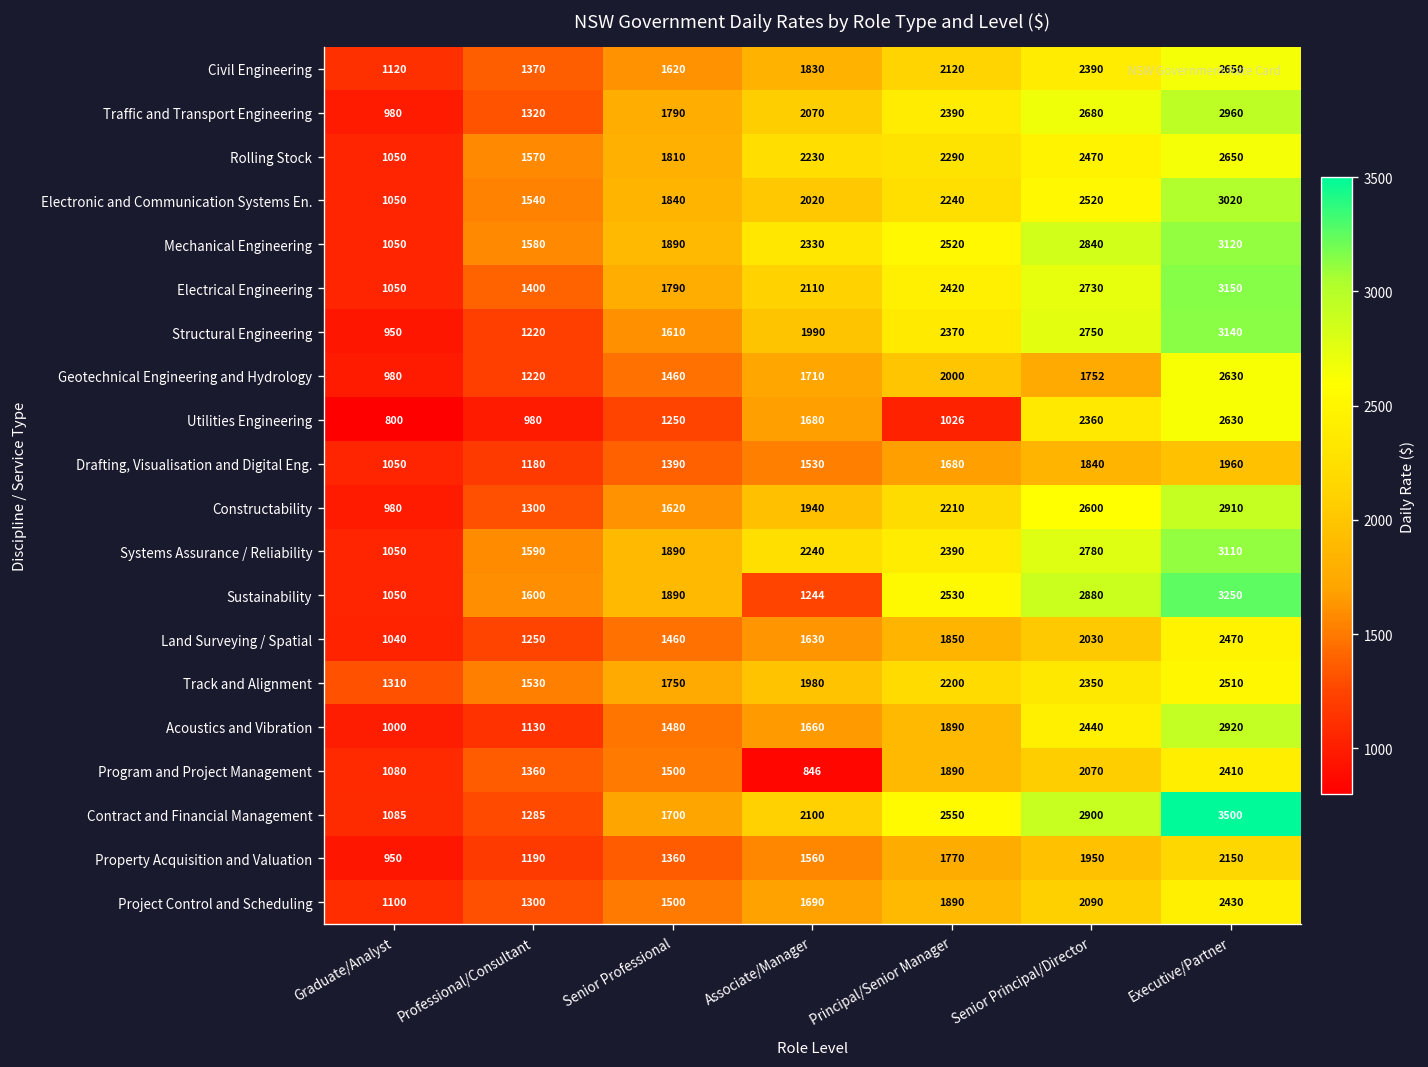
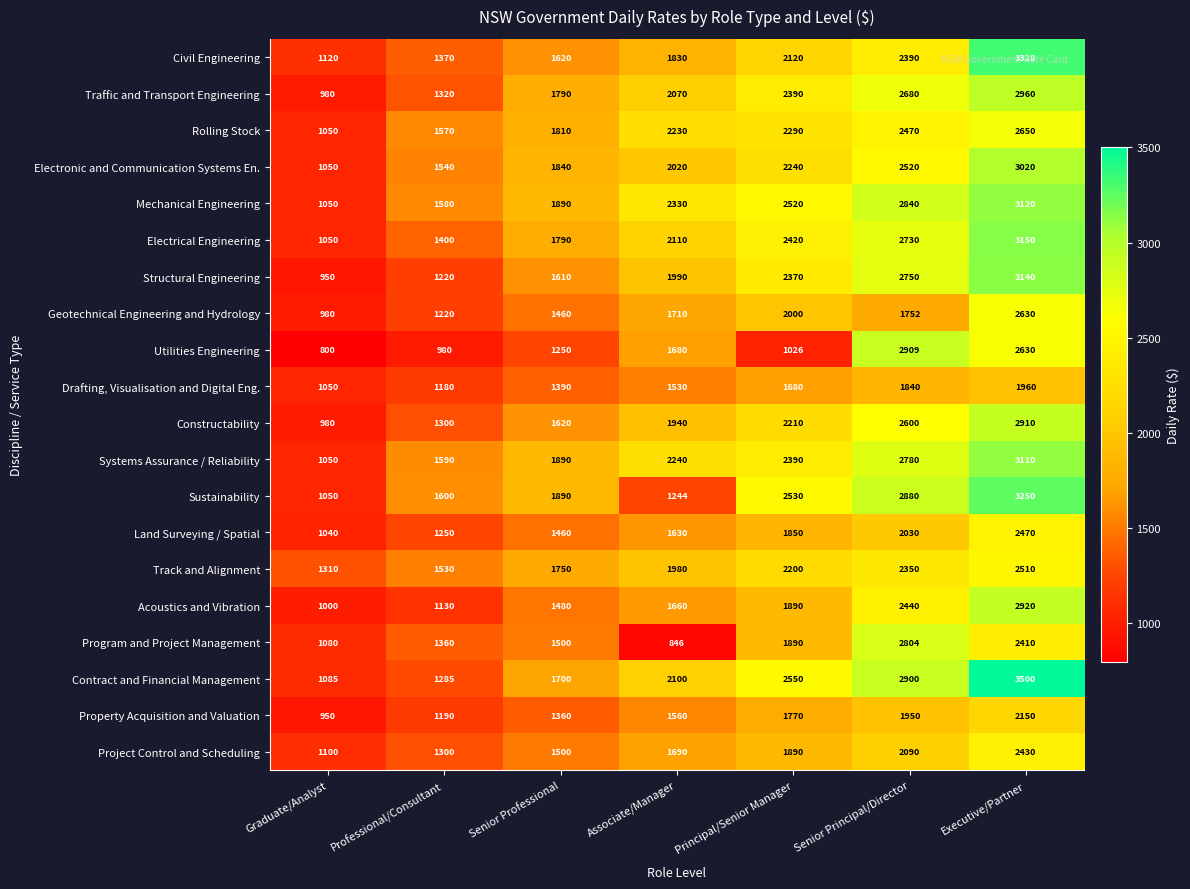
  {
    "Civil Engineering": {
      "Graduate/Analyst": 1120,
      "Professional/Consultant": 1370,
      "Senior Professional": 1620,
      "Associate/Manager": 1830,
      "Principal/Senior Manager": 2120,
      "Senior Principal/Director": 2390,
-     "Executive/Partner": 2650
+     "Executive/Partner": 3328
    },
    "Traffic and Transport Engineering": {
      "Graduate/Analyst": 980,
      "Professional/Consultant": 1320,
      "Senior Professional": 1790,
      "Associate/Manager": 2070,
      "Principal/Senior Manager": 2390,
      "Senior Principal/Director": 2680,
      "Executive/Partner": 2960
    },
    "Rolling Stock": {
      "Graduate/Analyst": 1050,
      "Professional/Consultant": 1570,
      "Senior Professional": 1810,
      "Associate/Manager": 2230,
      "Principal/Senior Manager": 2290,
      "Senior Principal/Director": 2470,
      "Executive/Partner": 2650
    },
    "Electronic and Communication Systems En.": {
      "Graduate/Analyst": 1050,
      "Professional/Consultant": 1540,
      "Senior Professional": 1840,
      "Associate/Manager": 2020,
      "Principal/Senior Manager": 2240,
      "Senior Principal/Director": 2520,
      "Executive/Partner": 3020
    },
    "Mechanical Engineering": {
      "Graduate/Analyst": 1050,
      "Professional/Consultant": 1580,
      "Senior Professional": 1890,
      "Associate/Manager": 2330,
      "Principal/Senior Manager": 2520,
      "Senior Principal/Director": 2840,
      "Executive/Partner": 3120
    },
    "Electrical Engineering": {
      "Graduate/Analyst": 1050,
      "Professional/Consultant": 1400,
      "Senior Professional": 1790,
      "Associate/Manager": 2110,
      "Principal/Senior Manager": 2420,
      "Senior Principal/Director": 2730,
      "Executive/Partner": 3150
    },
    "Structural Engineering": {
      "Graduate/Analyst": 950,
      "Professional/Consultant": 1220,
      "Senior Professional": 1610,
      "Associate/Manager": 1990,
      "Principal/Senior Manager": 2370,
      "Senior Principal/Director": 2750,
      "Executive/Partner": 3140
    },
    "Geotechnical Engineering and Hydrology": {
      "Graduate/Analyst": 980,
      "Professional/Consultant": 1220,
      "Senior Professional": 1460,
      "Associate/Manager": 1710,
      "Principal/Senior Manager": 2000,
      "Senior Principal/Director": 1752,
      "Executive/Partner": 2630
    },
    "Utilities Engineering": {
      "Graduate/Analyst": 800,
      "Professional/Consultant": 980,
      "Senior Professional": 1250,
      "Associate/Manager": 1680,
      "Principal/Senior Manager": 1026,
-     "Senior Principal/Director": 2360,
+     "Senior Principal/Director": 2909,
      "Executive/Partner": 2630
    },
    "Drafting, Visualisation and Digital Eng.": {
      "Graduate/Analyst": 1050,
      "Professional/Consultant": 1180,
      "Senior Professional": 1390,
      "Associate/Manager": 1530,
      "Principal/Senior Manager": 1680,
      "Senior Principal/Director": 1840,
      "Executive/Partner": 1960
    },
    "Constructability": {
      "Graduate/Analyst": 980,
      "Professional/Consultant": 1300,
      "Senior Professional": 1620,
      "Associate/Manager": 1940,
      "Principal/Senior Manager": 2210,
      "Senior Principal/Director": 2600,
      "Executive/Partner": 2910
    },
    "Systems Assurance / Reliability": {
      "Graduate/Analyst": 1050,
      "Professional/Consultant": 1590,
      "Senior Professional": 1890,
      "Associate/Manager": 2240,
      "Principal/Senior Manager": 2390,
      "Senior Principal/Director": 2780,
      "Executive/Partner": 3110
    },
    "Sustainability": {
      "Graduate/Analyst": 1050,
      "Professional/Consultant": 1600,
      "Senior Professional": 1890,
      "Associate/Manager": 1244,
      "Principal/Senior Manager": 2530,
      "Senior Principal/Director": 2880,
      "Executive/Partner": 3250
    },
    "Land Surveying / Spatial": {
      "Graduate/Analyst": 1040,
      "Professional/Consultant": 1250,
      "Senior Professional": 1460,
      "Associate/Manager": 1630,
      "Principal/Senior Manager": 1850,
      "Senior Principal/Director": 2030,
      "Executive/Partner": 2470
    },
    "Track and Alignment": {
      "Graduate/Analyst": 1310,
      "Professional/Consultant": 1530,
      "Senior Professional": 1750,
      "Associate/Manager": 1980,
      "Principal/Senior Manager": 2200,
      "Senior Principal/Director": 2350,
      "Executive/Partner": 2510
    },
    "Acoustics and Vibration": {
      "Graduate/Analyst": 1000,
      "Professional/Consultant": 1130,
      "Senior Professional": 1480,
      "Associate/Manager": 1660,
      "Principal/Senior Manager": 1890,
      "Senior Principal/Director": 2440,
      "Executive/Partner": 2920
    },
    "Program and Project Management": {
      "Graduate/Analyst": 1080,
      "Professional/Consultant": 1360,
      "Senior Professional": 1500,
      "Associate/Manager": 846,
      "Principal/Senior Manager": 1890,
-     "Senior Principal/Director": 2070,
+     "Senior Principal/Director": 2804,
      "Executive/Partner": 2410
    },
    "Contract and Financial Management": {
      "Graduate/Analyst": 1085,
      "Professional/Consultant": 1285,
      "Senior Professional": 1700,
      "Associate/Manager": 2100,
      "Principal/Senior Manager": 2550,
      "Senior Principal/Director": 2900,
      "Executive/Partner": 3500
    },
    "Property Acquisition and Valuation": {
      "Graduate/Analyst": 950,
      "Professional/Consultant": 1190,
      "Senior Professional": 1360,
      "Associate/Manager": 1560,
      "Principal/Senior Manager": 1770,
      "Senior Principal/Director": 1950,
      "Executive/Partner": 2150
    },
    "Project Control and Scheduling": {
      "Graduate/Analyst": 1100,
      "Professional/Consultant": 1300,
      "Senior Professional": 1500,
      "Associate/Manager": 1690,
      "Principal/Senior Manager": 1890,
      "Senior Principal/Director": 2090,
      "Executive/Partner": 2430
    }
  }
